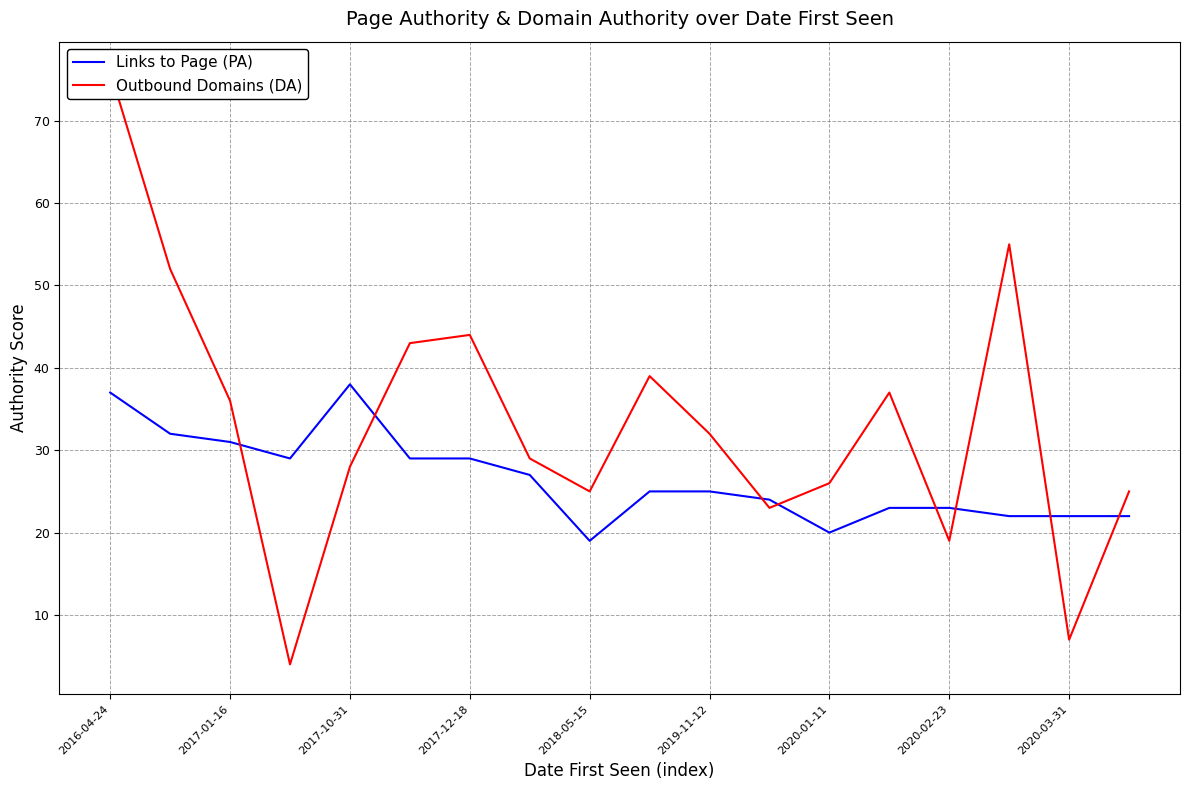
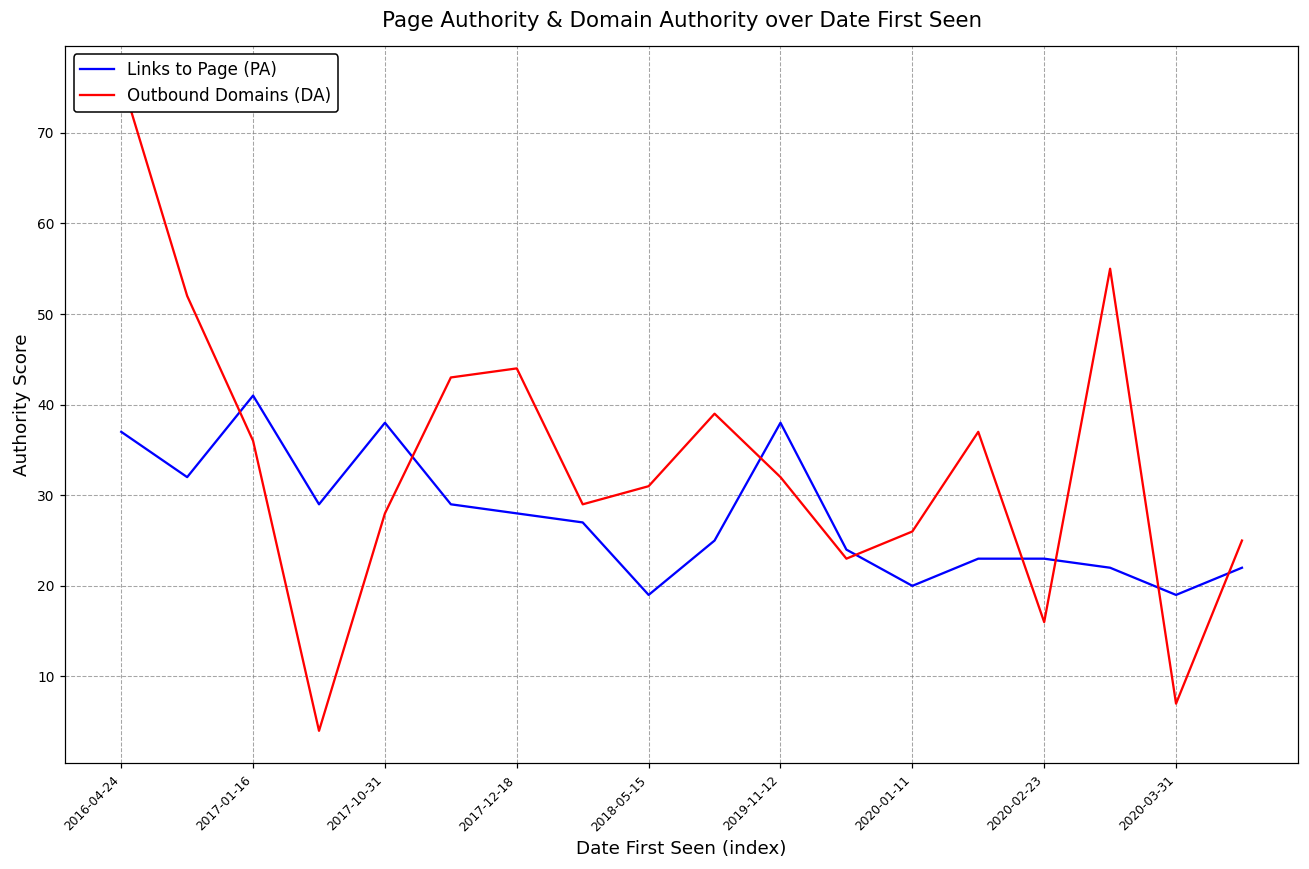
  {
    "Links to Page (PA)": {
      "2016-04-24": 37,
-     "2017-01-16": 31,
+     "2017-01-16": 41,
      "2017-10-31": 38,
-     "2017-12-18": 29,
+     "2017-12-18": 28,
      "2018-05-15": 19,
-     "2019-11-12": 25,
+     "2019-11-12": 38,
      "2020-01-11": 20,
      "2020-02-23": 23,
-     "2020-03-31": 22
+     "2020-03-31": 19
    },
    "Outbound Domains (DA)": {
      "2017-01-16": 36,
      "2017-10-31": 28,
      "2017-12-18": 44,
-     "2018-05-15": 25,
+     "2018-05-15": 31,
      "2019-11-12": 32,
      "2020-01-11": 26,
-     "2020-02-23": 19,
+     "2020-02-23": 16,
      "2020-03-31": 7
    }
  }
